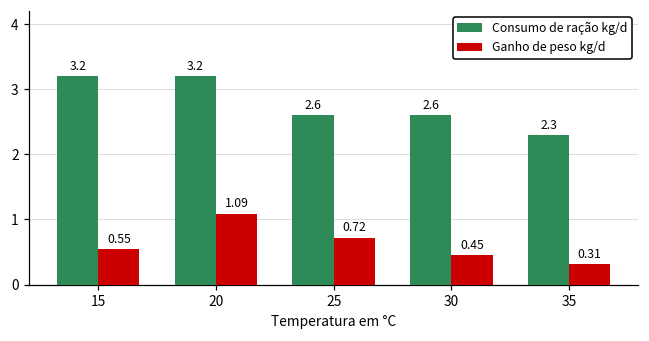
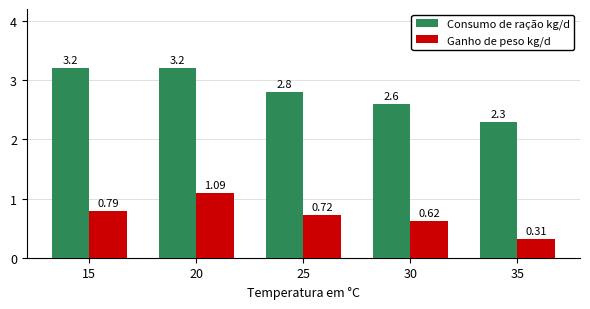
  {
    "Consumo de ração kg/d": {
      "15": 3.2,
      "20": 3.2,
-     "25": 2.6,
+     "25": 2.8,
      "30": 2.6,
      "35": 2.3
    },
    "Ganho de peso kg/d": {
-     "15": 0.55,
+     "15": 0.79,
      "20": 1.09,
      "25": 0.72,
-     "30": 0.45,
+     "30": 0.62,
      "35": 0.31
    }
  }
